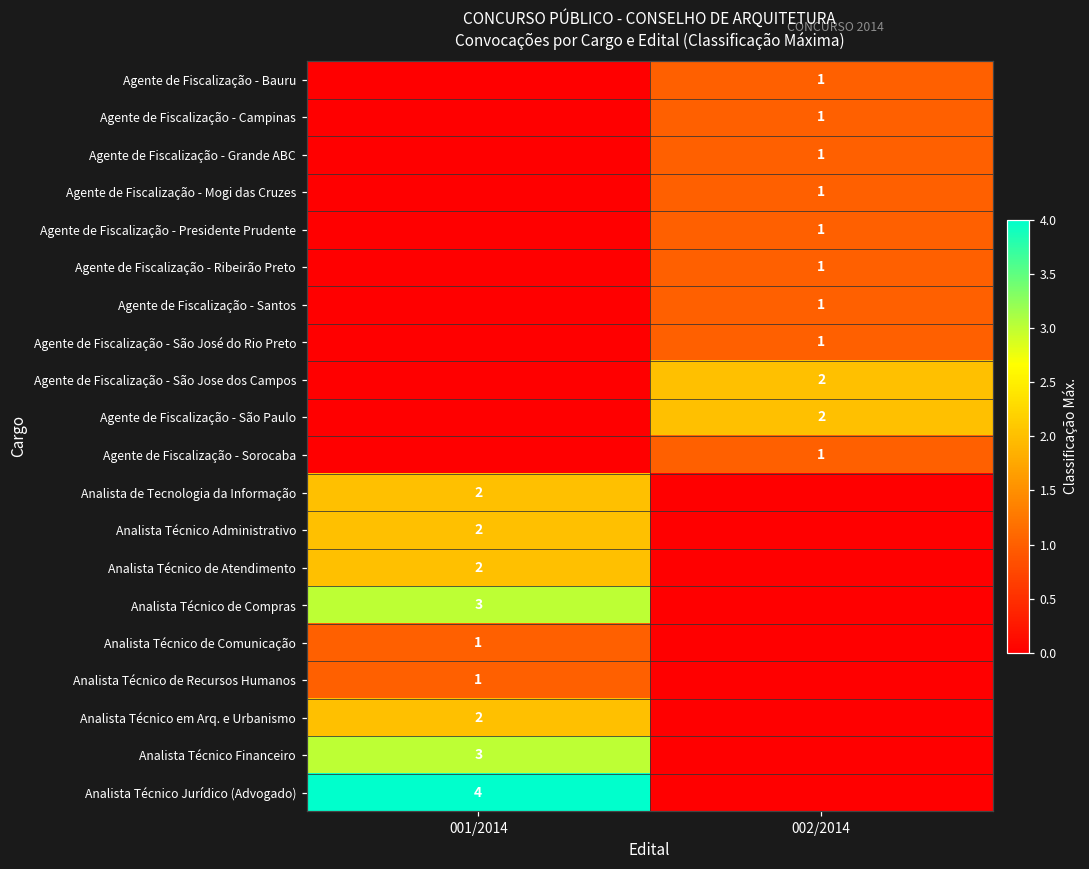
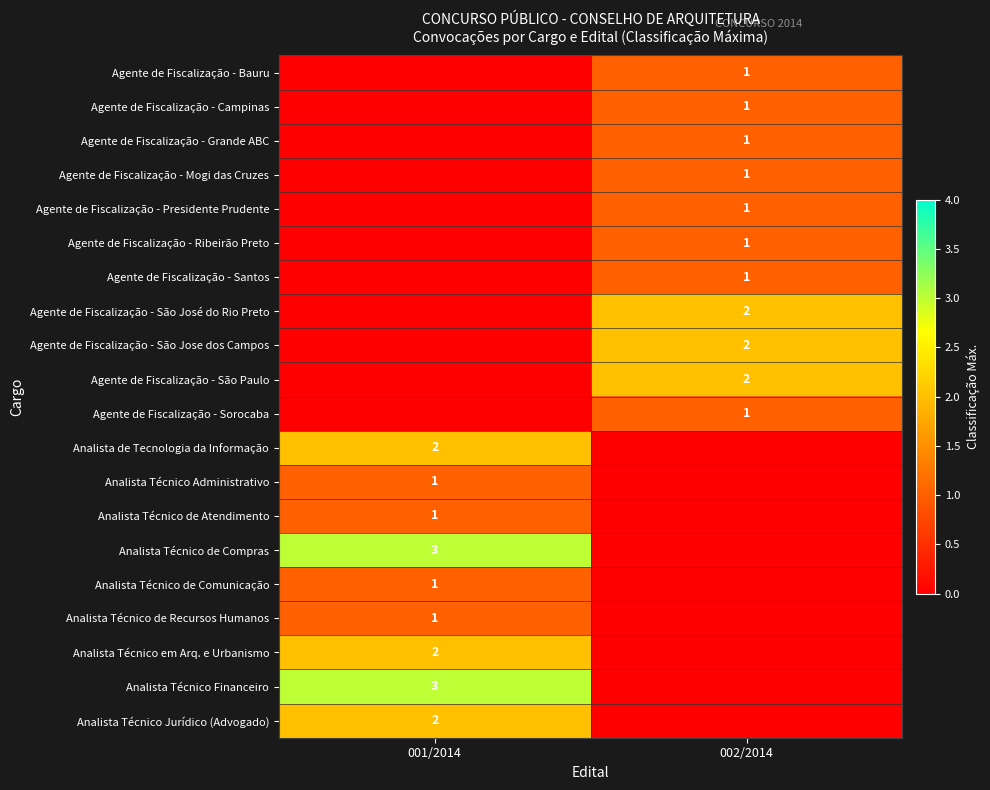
  {
    "Agente de Fiscalização - Bauru": {
      "002/2014": 1
    },
    "Agente de Fiscalização - Campinas": {
      "002/2014": 1
    },
    "Agente de Fiscalização - Grande ABC": {
      "002/2014": 1
    },
    "Agente de Fiscalização - Mogi das Cruzes": {
      "002/2014": 1
    },
    "Agente de Fiscalização - Presidente Prudente": {
      "002/2014": 1
    },
    "Agente de Fiscalização - Ribeirão Preto": {
      "002/2014": 1
    },
    "Agente de Fiscalização - Santos": {
      "002/2014": 1
    },
    "Agente de Fiscalização - São José do Rio Preto": {
-     "002/2014": 1
+     "002/2014": 2
    },
    "Agente de Fiscalização - São Jose dos Campos": {
      "002/2014": 2
    },
    "Agente de Fiscalização - São Paulo": {
      "002/2014": 2
    },
    "Agente de Fiscalização - Sorocaba": {
      "002/2014": 1
    },
    "Analista de Tecnologia da Informação": {
      "001/2014": 2
    },
    "Analista Técnico Administrativo": {
-     "001/2014": 2
+     "001/2014": 1
    },
    "Analista Técnico de Atendimento": {
-     "001/2014": 2
+     "001/2014": 1
    },
    "Analista Técnico de Compras": {
      "001/2014": 3
    },
    "Analista Técnico de Comunicação": {
      "001/2014": 1
    },
    "Analista Técnico de Recursos Humanos": {
      "001/2014": 1
    },
    "Analista Técnico em Arq. e Urbanismo": {
      "001/2014": 2
    },
    "Analista Técnico Financeiro": {
      "001/2014": 3
    },
    "Analista Técnico Jurídico (Advogado)": {
-     "001/2014": 4
+     "001/2014": 2
    }
  }
